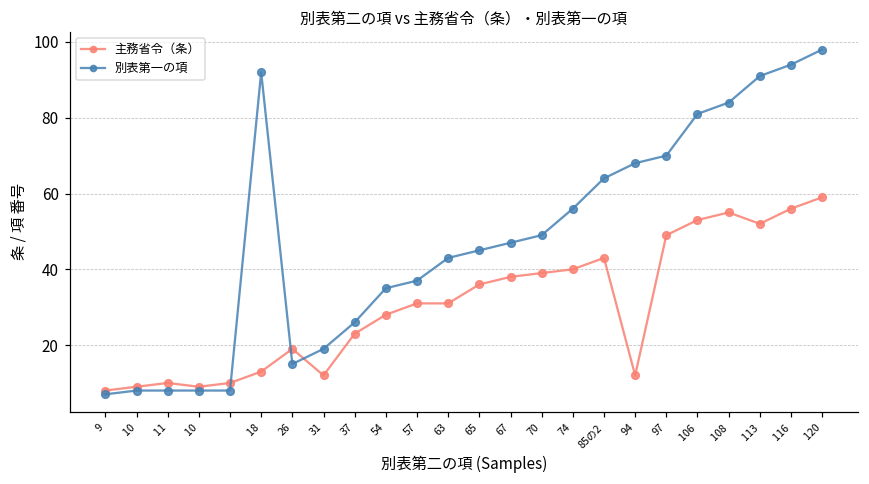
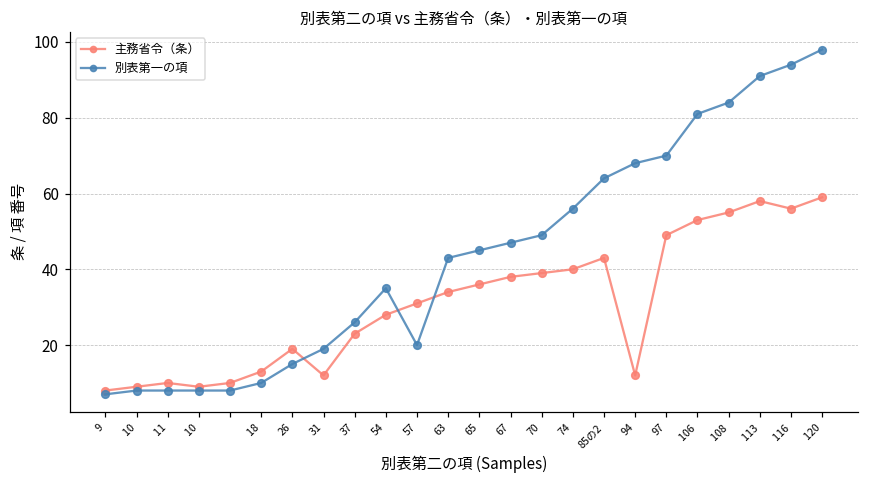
  {
    "主務省令（条）": {
      "9": 8,
      "11": 10,
      "18": 13,
      "26": 19,
      "31": 12,
      "37": 23,
      "54": 28,
      "57": 31,
-     "63": 31,
+     "63": 34,
      "65": 36,
      "67": 38,
      "70": 39,
      "74": 40,
      "85の2": 43,
      "94": 12,
      "97": 49,
      "106": 53,
      "108": 55,
-     "113": 52,
+     "113": 58,
      "116": 56,
      "120": 59
    },
    "別表第一の項": {
      "9": 7,
      "11": 8,
-     "18": 92,
+     "18": 10,
      "26": 15,
      "31": 19,
      "37": 26,
      "54": 35,
-     "57": 37,
+     "57": 20,
      "63": 43,
      "65": 45,
      "67": 47,
      "70": 49,
      "74": 56,
      "85の2": 64,
      "94": 68,
      "97": 70,
      "106": 81,
      "108": 84,
      "113": 91,
      "116": 94,
      "120": 98
    }
  }
